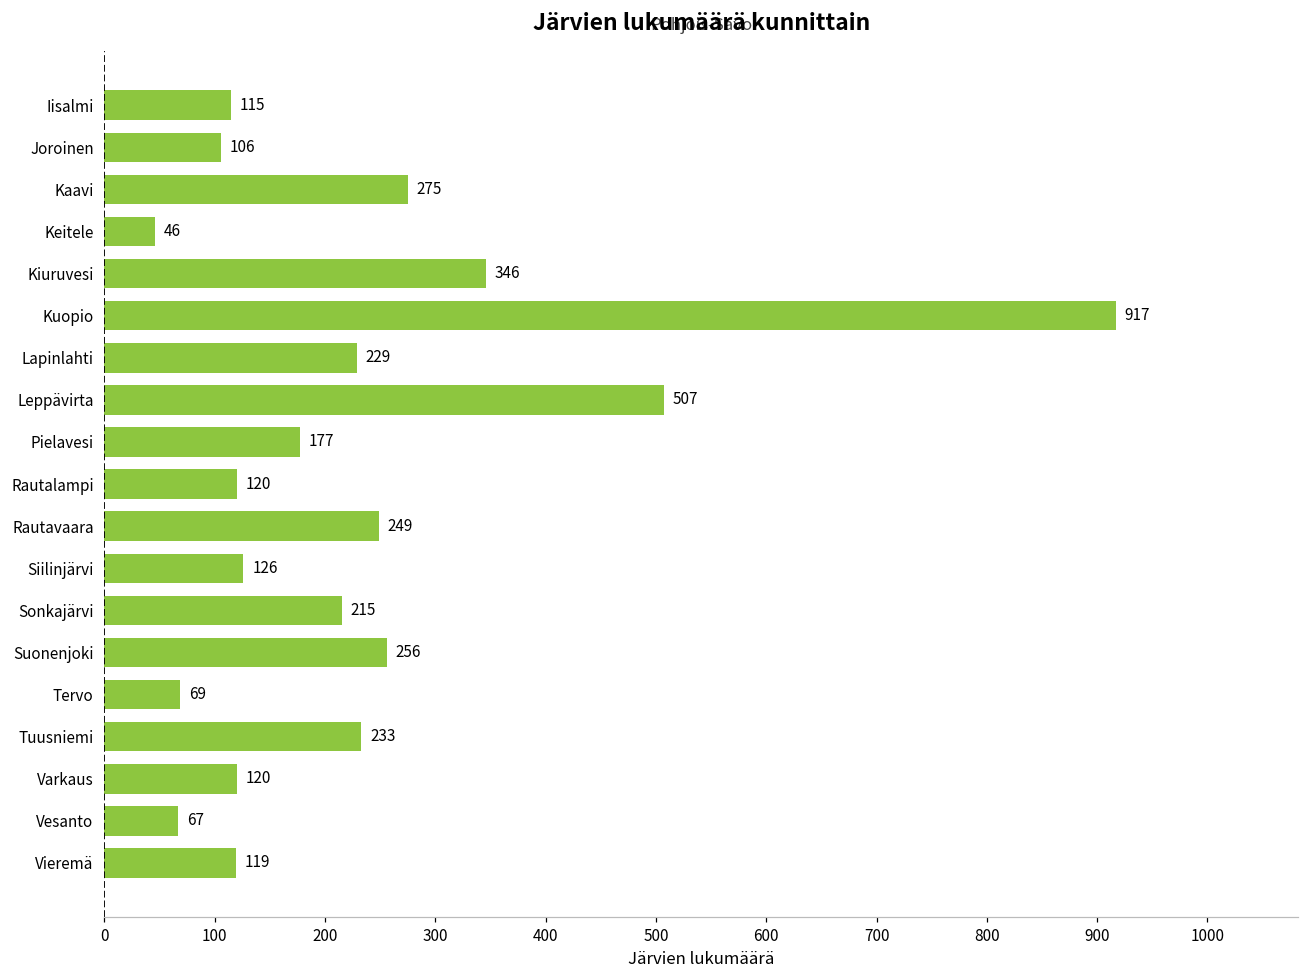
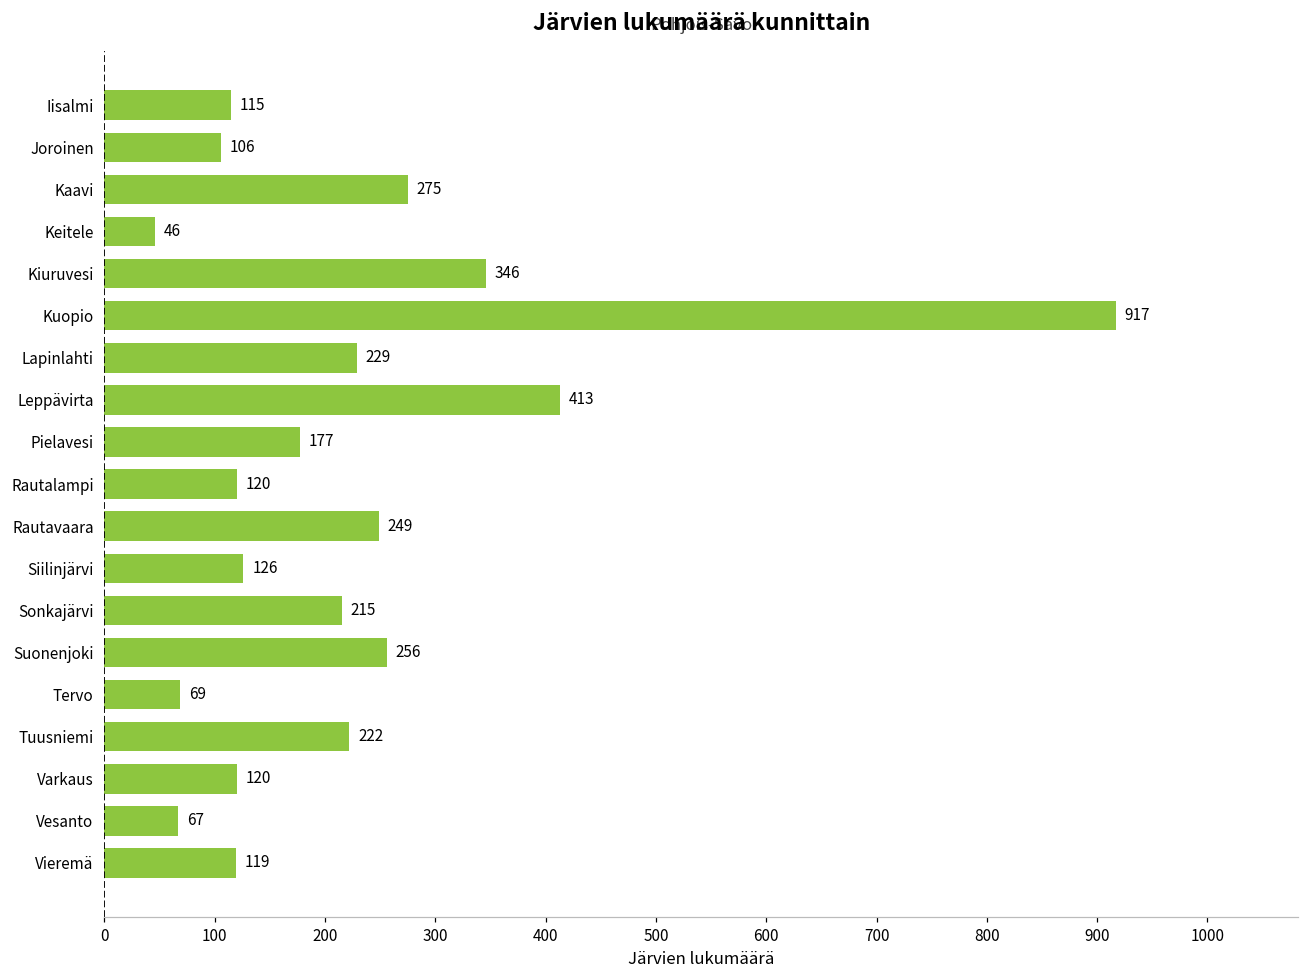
  {
    "Iisalmi": 115,
    "Joroinen": 106,
    "Kaavi": 275,
    "Keitele": 46,
    "Kiuruvesi": 346,
    "Kuopio": 917,
    "Lapinlahti": 229,
-   "Leppävirta": 507,
+   "Leppävirta": 413,
    "Pielavesi": 177,
    "Rautalampi": 120,
    "Rautavaara": 249,
    "Siilinjärvi": 126,
    "Sonkajärvi": 215,
    "Suonenjoki": 256,
    "Tervo": 69,
-   "Tuusniemi": 233,
+   "Tuusniemi": 222,
    "Varkaus": 120,
    "Vesanto": 67,
    "Vieremä": 119
  }
